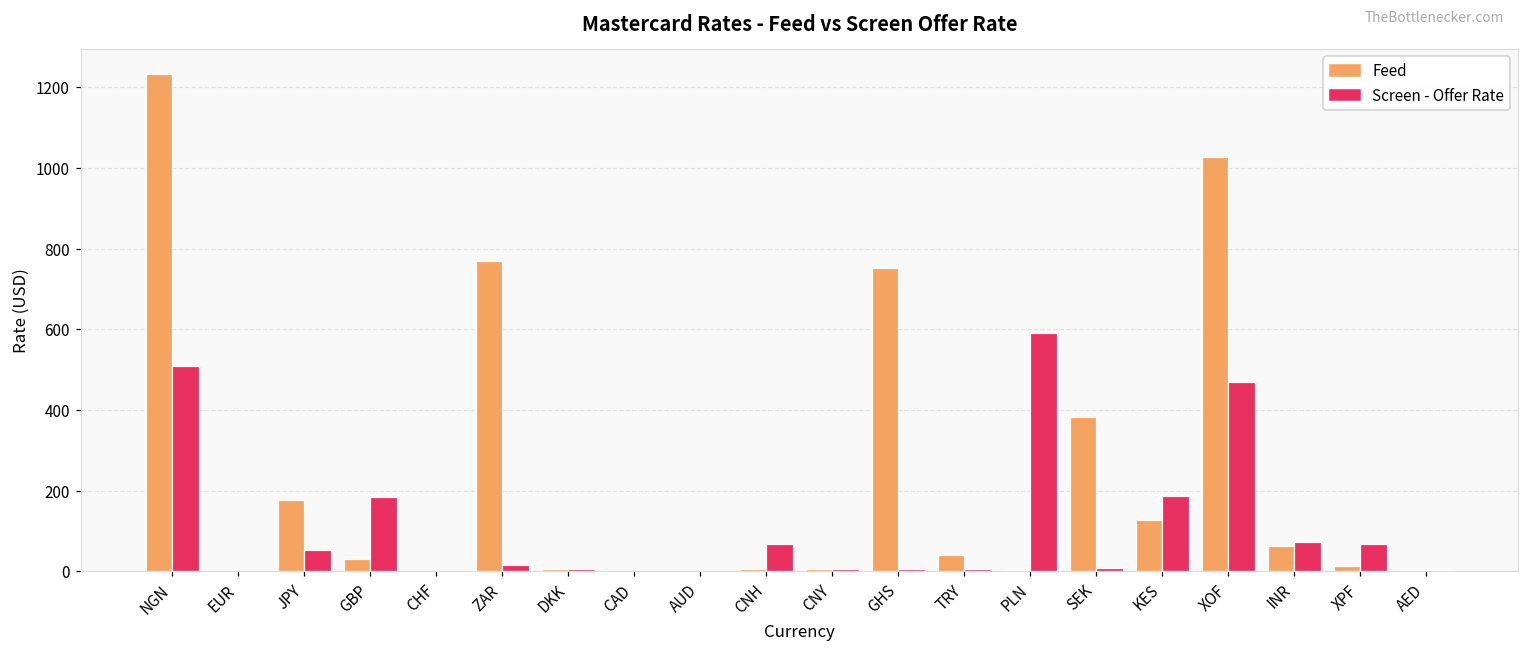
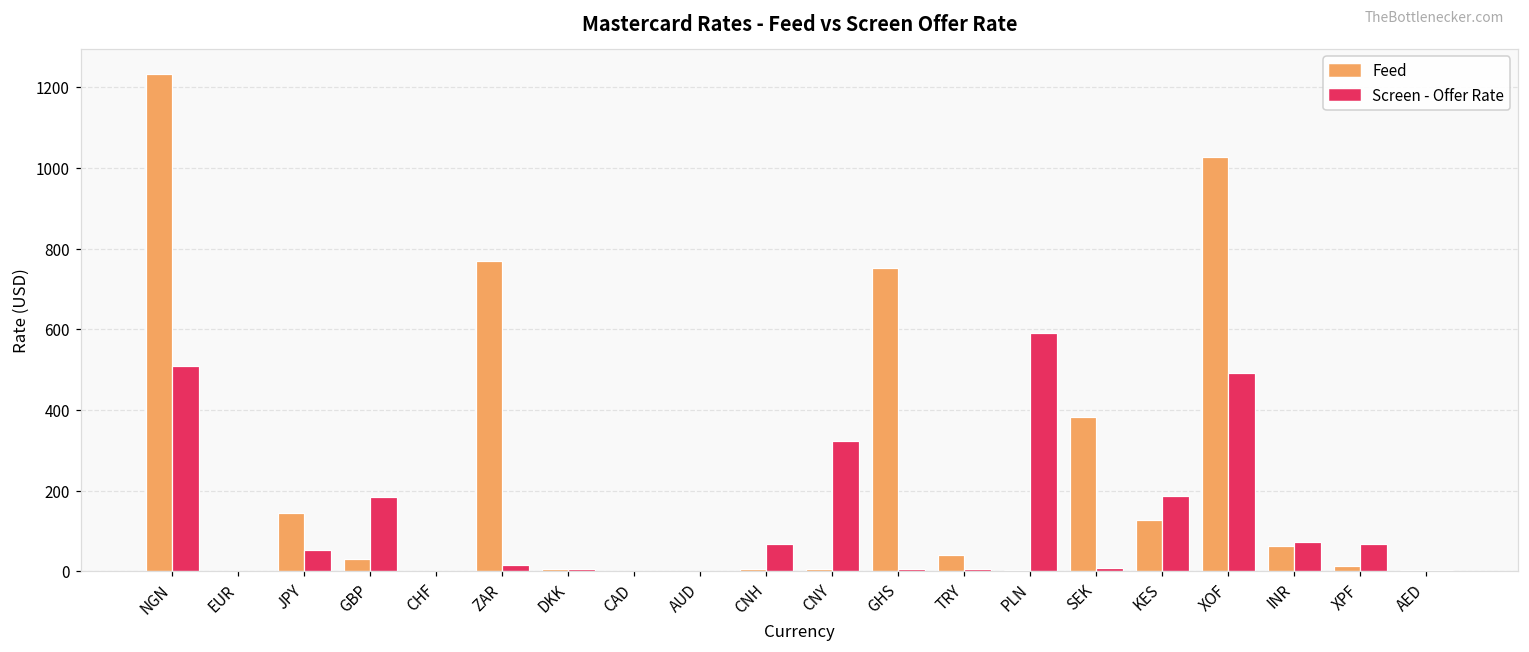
  {
    "Feed": {
      "NGN": 1230,
-     "JPY": 180,
+     "JPY": 150,
      "GBP": 30,
      "ZAR": 770,
      "CNH": 10,
      "CNY": 10,
      "GHS": 750,
      "TRY": 40,
      "SEK": 380,
      "KES": 130,
      "XOF": 1030,
      "INR": 60,
      "XPF": 10
    },
    "Screen - Offer Rate": {
      "NGN": 510,
      "JPY": 50,
      "GBP": 180,
      "ZAR": 20,
      "CNH": 70,
-     "CNY": 10,
+     "CNY": 320,
      "TRY": 10,
      "PLN": 590,
      "SEK": 10,
      "KES": 190,
-     "XOF": 470,
+     "XOF": 490,
      "INR": 70,
      "XPF": 70
    }
  }
